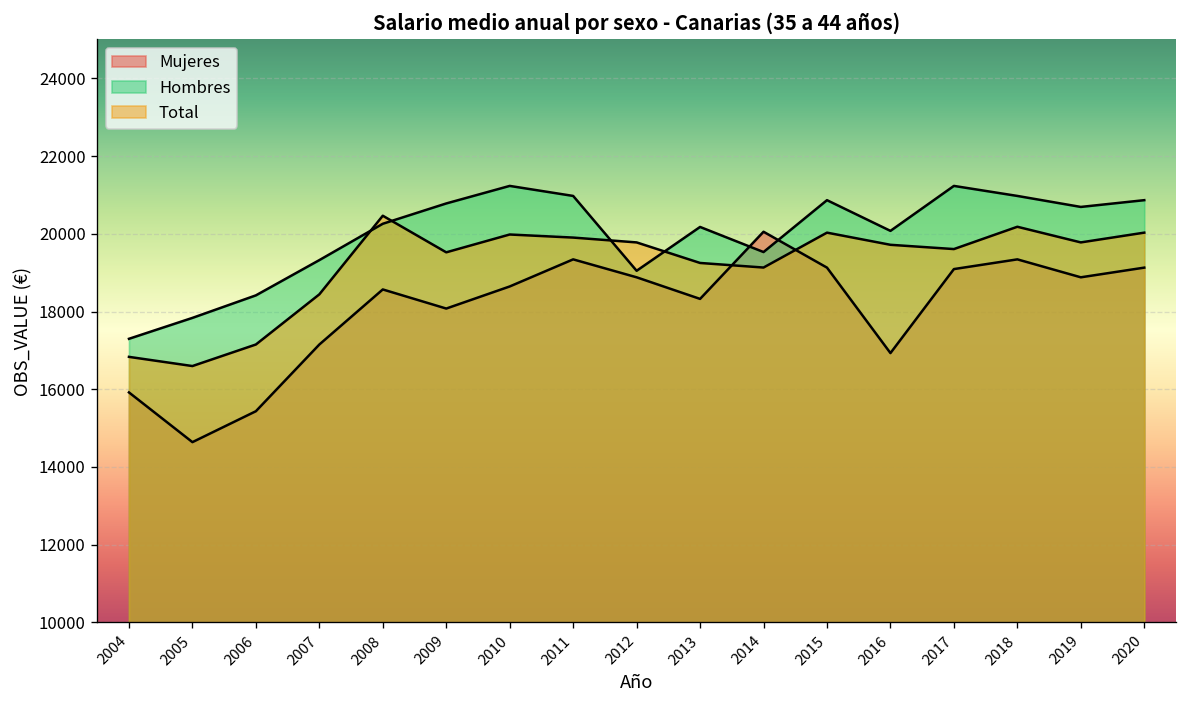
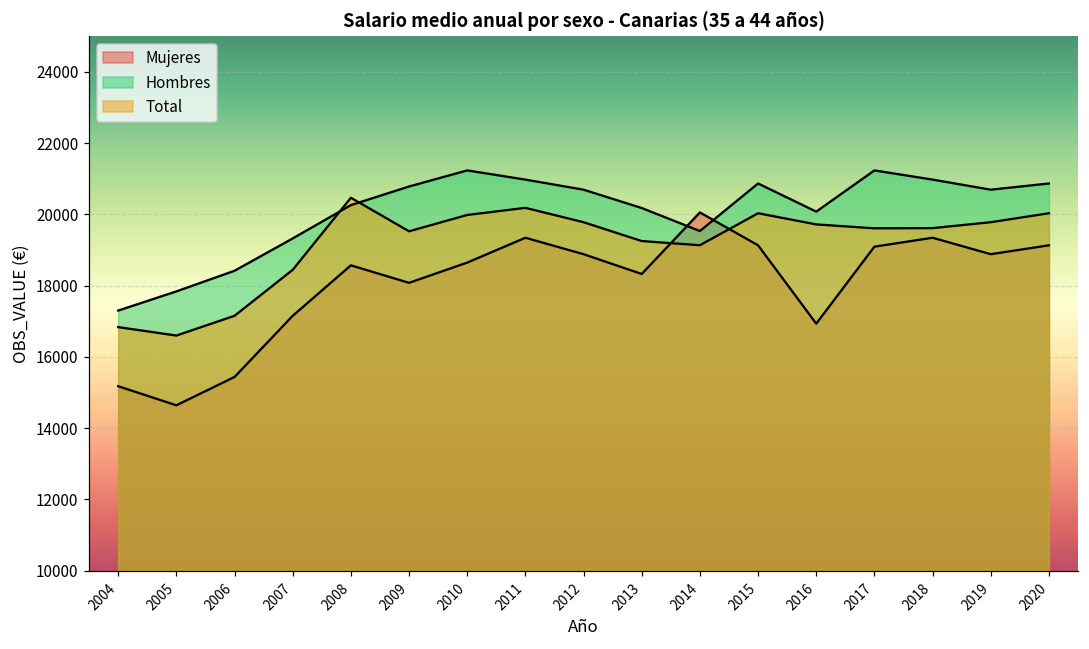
  {
    "Mujeres": {
-     "2004": 15900,
+     "2004": 15200,
      "2005": 14600,
      "2006": 15400,
      "2007": 17200,
      "2008": 18600,
      "2009": 18100,
      "2010": 18600,
      "2011": 19300,
      "2012": 18900,
      "2013": 18300,
      "2014": 20100,
      "2015": 19100,
      "2016": 16900,
      "2017": 19100,
      "2018": 19300,
      "2019": 18900,
      "2020": 19100
    },
    "Hombres": {
      "2004": 17300,
      "2005": 17800,
      "2006": 18400,
      "2007": 19300,
      "2008": 20300,
      "2009": 20800,
      "2010": 21200,
      "2011": 21000,
-     "2012": 19000,
+     "2012": 20700,
      "2013": 20200,
      "2014": 19500,
      "2015": 20900,
      "2016": 20100,
      "2017": 21200,
      "2018": 21000,
      "2019": 20700,
      "2020": 20900
    },
    "Total": {
      "2004": 16800,
      "2005": 16600,
      "2006": 17200,
      "2007": 18400,
      "2008": 20500,
      "2009": 19500,
      "2010": 20000,
-     "2011": 19900,
+     "2011": 20200,
      "2012": 19800,
      "2013": 19200,
      "2014": 19100,
      "2015": 20000,
      "2016": 19700,
      "2017": 19600,
-     "2018": 20200,
+     "2018": 19600,
      "2019": 19800,
      "2020": 20000
    }
  }
